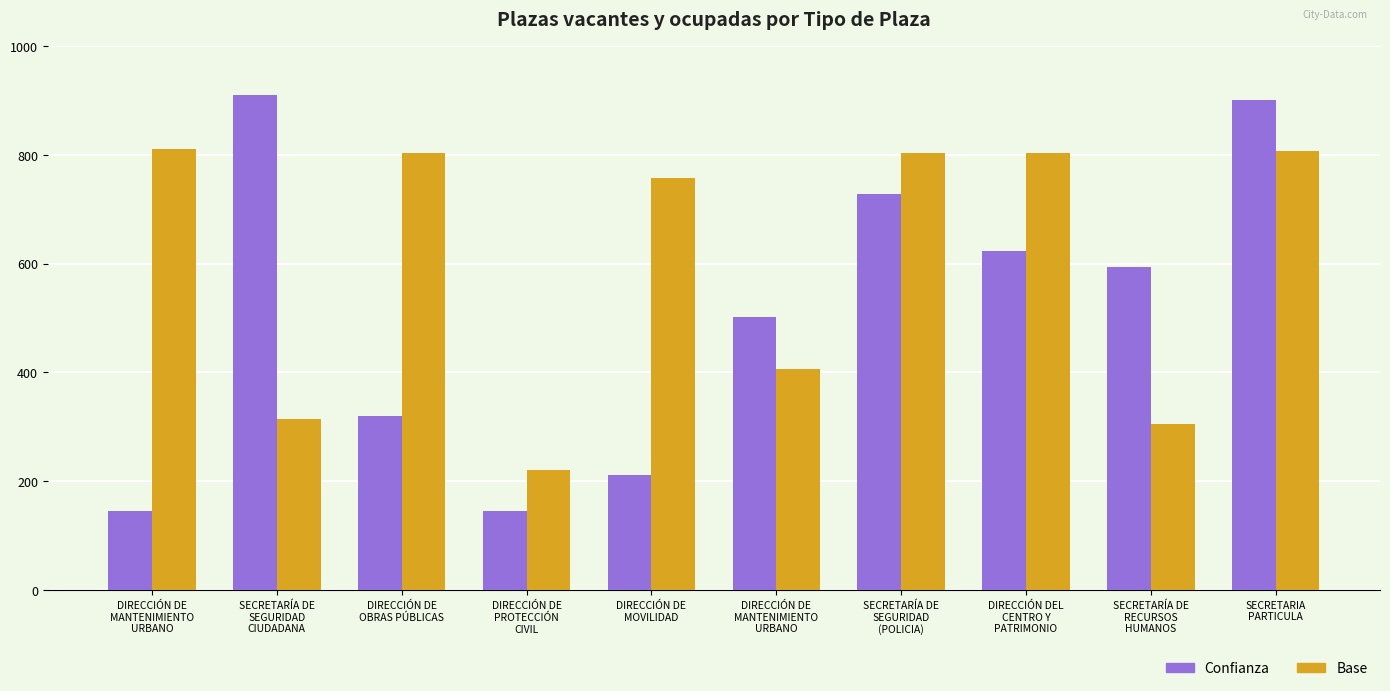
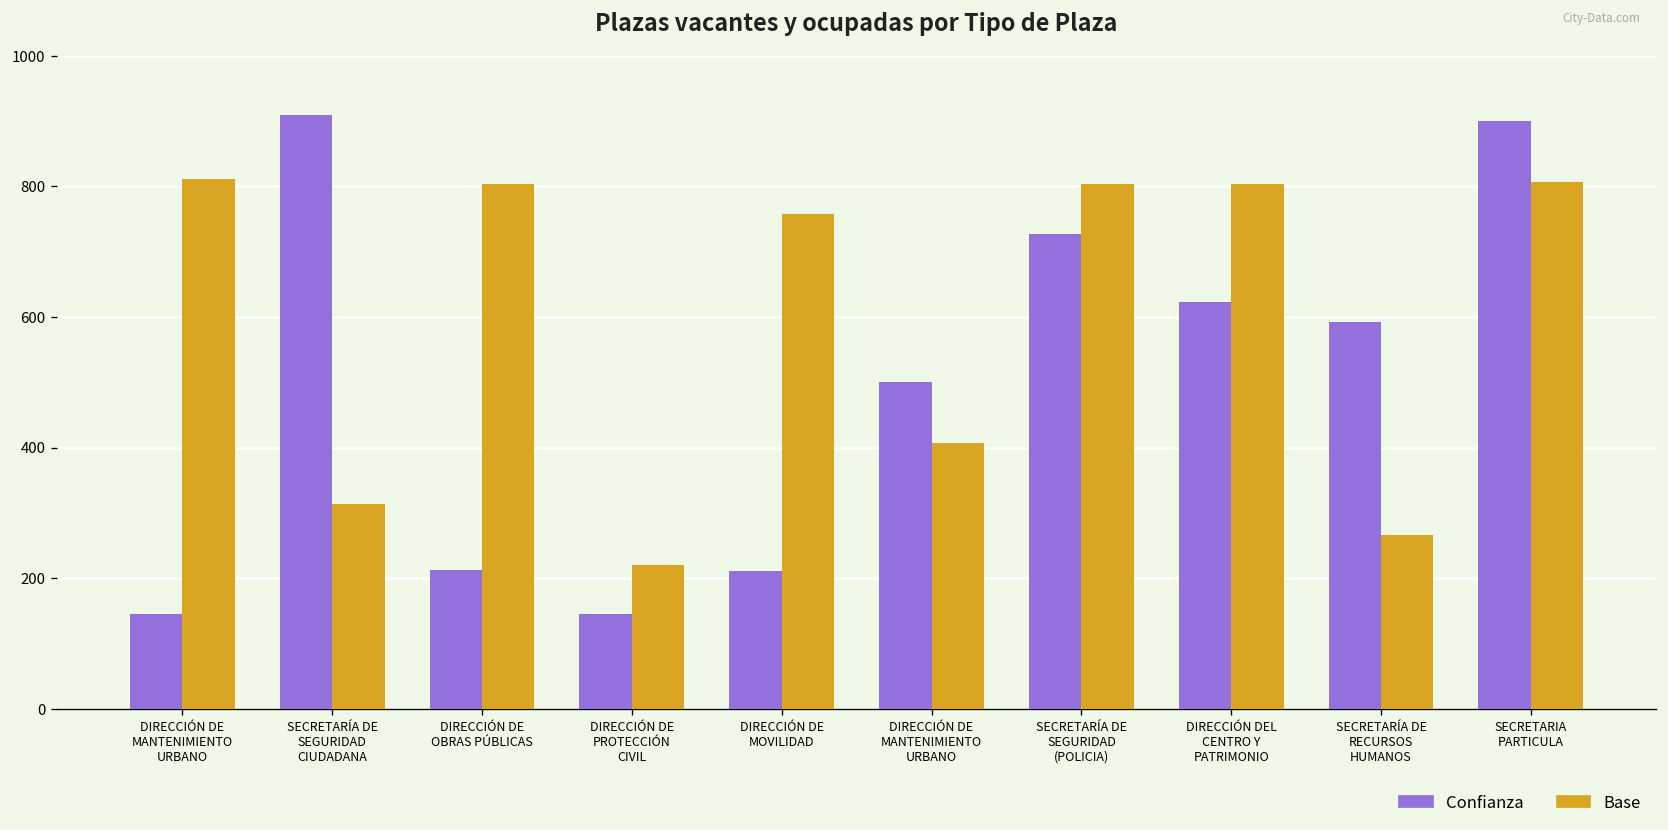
  {
    "Confianza": {
      "SECRETARÍA DE SEGURIDAD CIUDADANA": 910,
-     "DIRECCIÓN DE OBRAS PÚBLICAS": 320,
+     "DIRECCIÓN DE OBRAS PÚBLICAS": 210,
      "DIRECCIÓN DE PROTECCIÓN CIVIL": 150,
      "DIRECCIÓN DE MOVILIDAD": 210,
      "SECRETARÍA DE SEGURIDAD (POLICIA)": 730,
      "DIRECCIÓN DEL CENTRO Y PATRIMONIO": 620,
      "SECRETARÍA DE RECURSOS HUMANOS": 590,
      "SECRETARIA PARTICULA": 900
    },
    "Base": {
      "SECRETARÍA DE SEGURIDAD CIUDADANA": 310,
      "DIRECCIÓN DE OBRAS PÚBLICAS": 800,
      "DIRECCIÓN DE PROTECCIÓN CIVIL": 220,
      "DIRECCIÓN DE MOVILIDAD": 760,
      "SECRETARÍA DE SEGURIDAD (POLICIA)": 800,
      "DIRECCIÓN DEL CENTRO Y PATRIMONIO": 800,
-     "SECRETARÍA DE RECURSOS HUMANOS": 310,
+     "SECRETARÍA DE RECURSOS HUMANOS": 270,
      "SECRETARIA PARTICULA": 810
    }
  }
